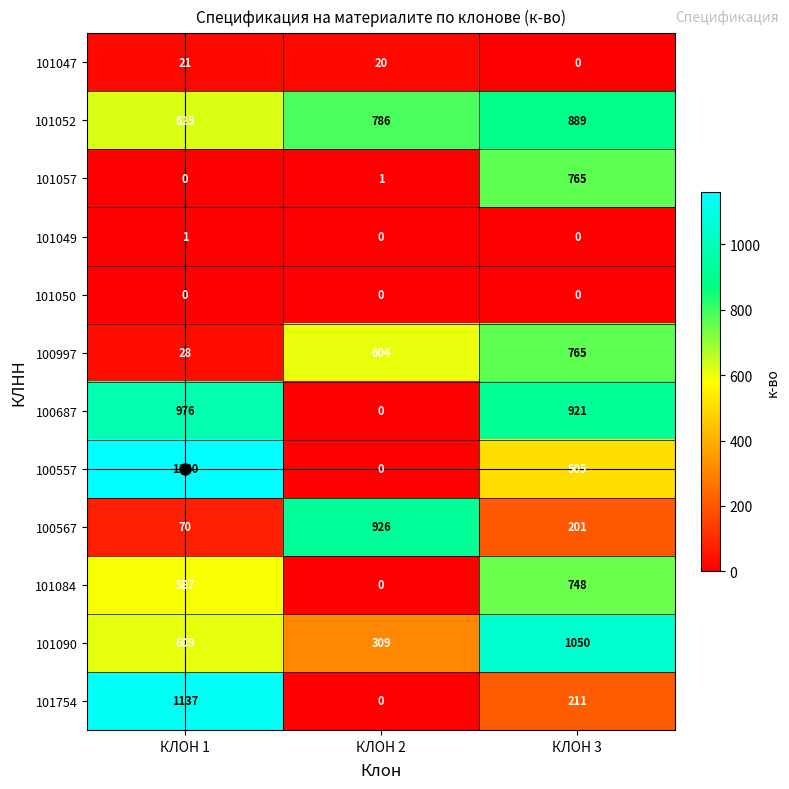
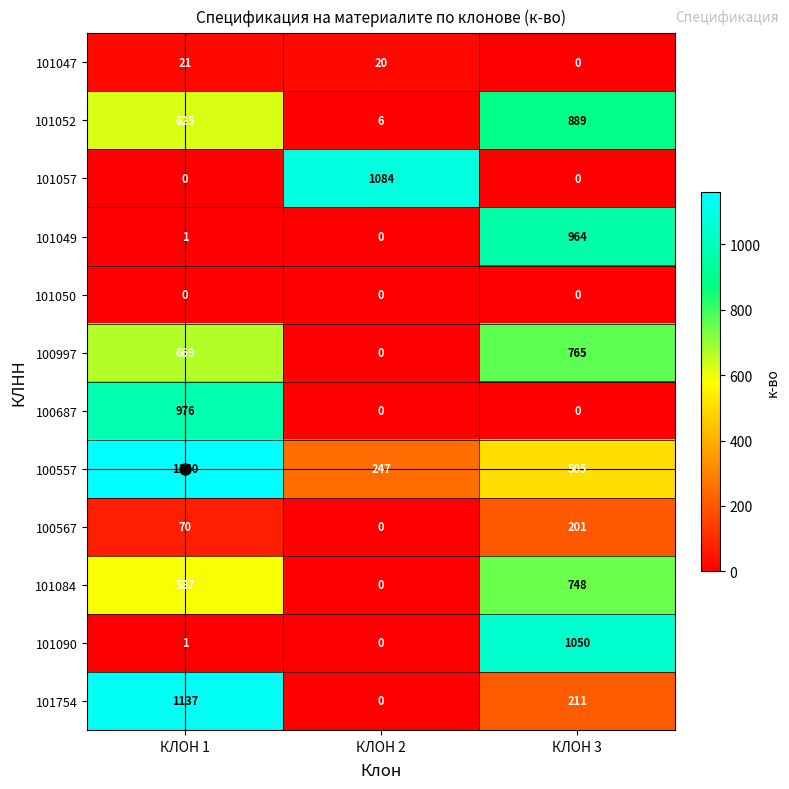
  {
    "101047": {
      "КЛОН 1": 21,
      "КЛОН 2": 20,
      "КЛОН 3": 0
    },
    "101052": {
      "КЛОН 1": 625,
-     "КЛОН 2": 786,
+     "КЛОН 2": 6,
      "КЛОН 3": 889
    },
    "101057": {
      "КЛОН 1": 0,
-     "КЛОН 2": 1,
-     "КЛОН 3": 765
+     "КЛОН 2": 1084,
+     "КЛОН 3": 0
    },
    "101049": {
      "КЛОН 1": 1,
      "КЛОН 2": 0,
-     "КЛОН 3": 0
+     "КЛОН 3": 964
    },
    "101050": {
      "КЛОН 1": 0,
      "КЛОН 2": 0,
      "КЛОН 3": 0
    },
    "100997": {
-     "КЛОН 1": 28,
-     "КЛОН 2": 604,
+     "КЛОН 1": 669,
+     "КЛОН 2": 0,
      "КЛОН 3": 765
    },
    "100687": {
      "КЛОН 1": 976,
      "КЛОН 2": 0,
-     "КЛОН 3": 921
+     "КЛОН 3": 0
    },
    "100557": {
-     "КЛОН 2": 0,
+     "КЛОН 2": 247,
      "КЛОН 3": 505
    },
    "100567": {
      "КЛОН 1": 70,
-     "КЛОН 2": 926,
+     "КЛОН 2": 0,
      "КЛОН 3": 201
    },
    "101084": {
      "КЛОН 1": 587,
      "КЛОН 2": 0,
      "КЛОН 3": 748
    },
    "101090": {
-     "КЛОН 1": 609,
-     "КЛОН 2": 309,
+     "КЛОН 1": 1,
+     "КЛОН 2": 0,
      "КЛОН 3": 1050
    },
    "101754": {
      "КЛОН 1": 1137,
      "КЛОН 2": 0,
      "КЛОН 3": 211
    }
  }
